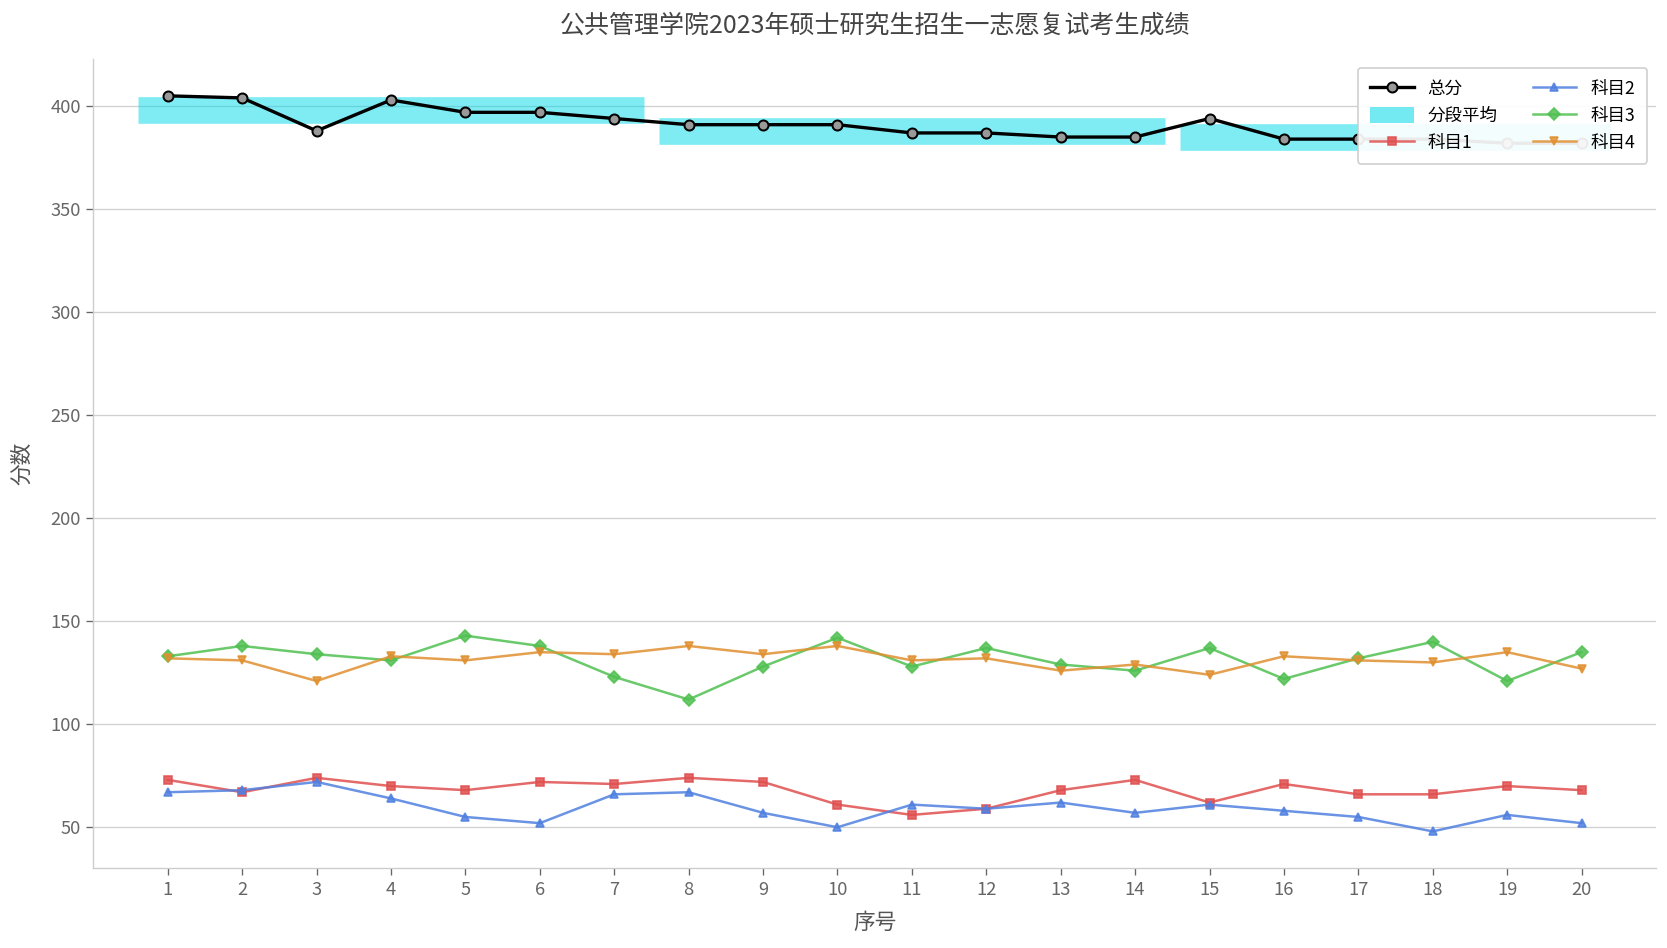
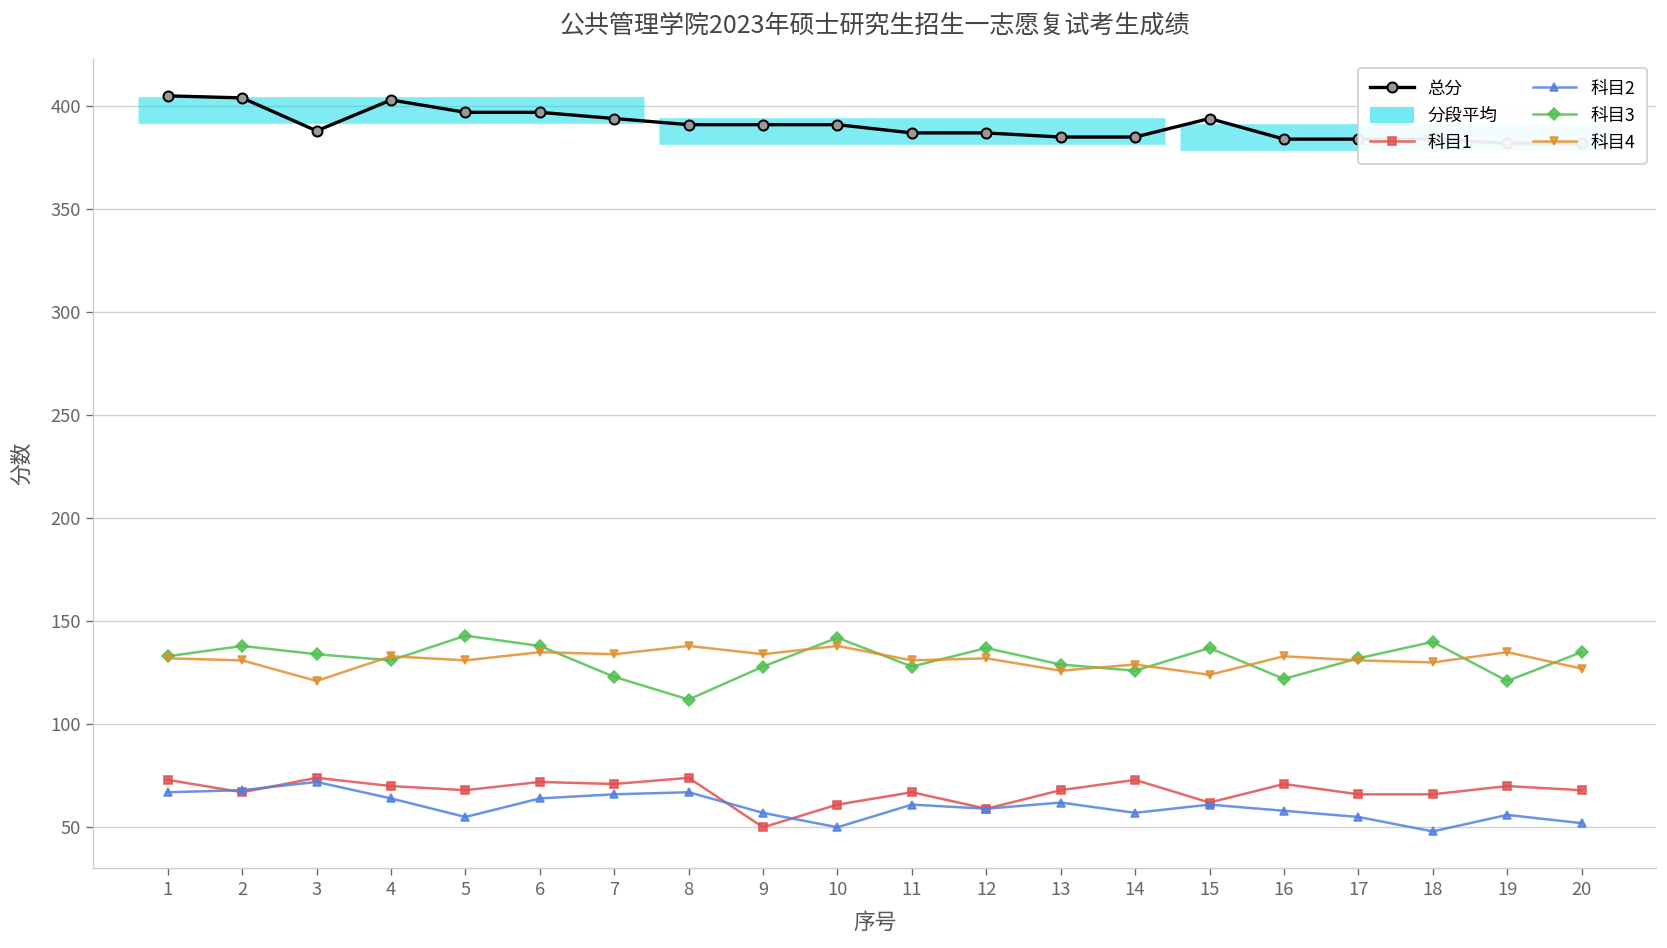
  {
    "总分": {
      "1": 405,
      "2": 404,
      "3": 388,
      "4": 403,
      "5": 397,
      "6": 397,
      "7": 394,
      "8": 391,
      "9": 391,
      "10": 391,
      "11": 387,
      "12": 387,
      "13": 385,
      "14": 385,
      "15": 394,
      "16": 384
    },
    "科目1": {
      "1": 73,
      "3": 74,
      "4": 70,
      "5": 68,
      "6": 72,
      "7": 71,
      "8": 74,
-     "9": 72,
+     "9": 50,
      "10": 61,
-     "11": 56,
+     "11": 67,
      "13": 68,
      "14": 73,
      "16": 71,
      "17": 66,
      "18": 66,
      "19": 70,
      "20": 68
    },
    "科目2": {
      "1": 67,
      "3": 72,
      "4": 64,
      "5": 55,
-     "6": 52,
+     "6": 64,
      "7": 66,
      "8": 67,
      "9": 57,
      "10": 50,
      "11": 61,
      "13": 62,
      "14": 57,
      "16": 58,
      "17": 55,
      "18": 48,
      "19": 56,
      "20": 52
    },
    "科目3": {
      "2": 138,
      "3": 134,
      "4": 131,
      "5": 143,
      "6": 138,
      "7": 123,
      "8": 112,
      "9": 128,
      "10": 142,
      "11": 128,
      "12": 137,
      "13": 129,
      "14": 126,
      "15": 137,
      "16": 122,
      "18": 140,
      "19": 121,
      "20": 135
    },
    "科目4": {
      "2": 131,
      "3": 121,
      "4": 133,
      "5": 131,
      "6": 135,
      "7": 134,
      "8": 138,
      "9": 134,
      "10": 138,
      "11": 131,
      "12": 132,
      "13": 126,
      "14": 129,
      "15": 124,
      "16": 133,
      "18": 130,
      "19": 135,
      "20": 127
    }
  }
